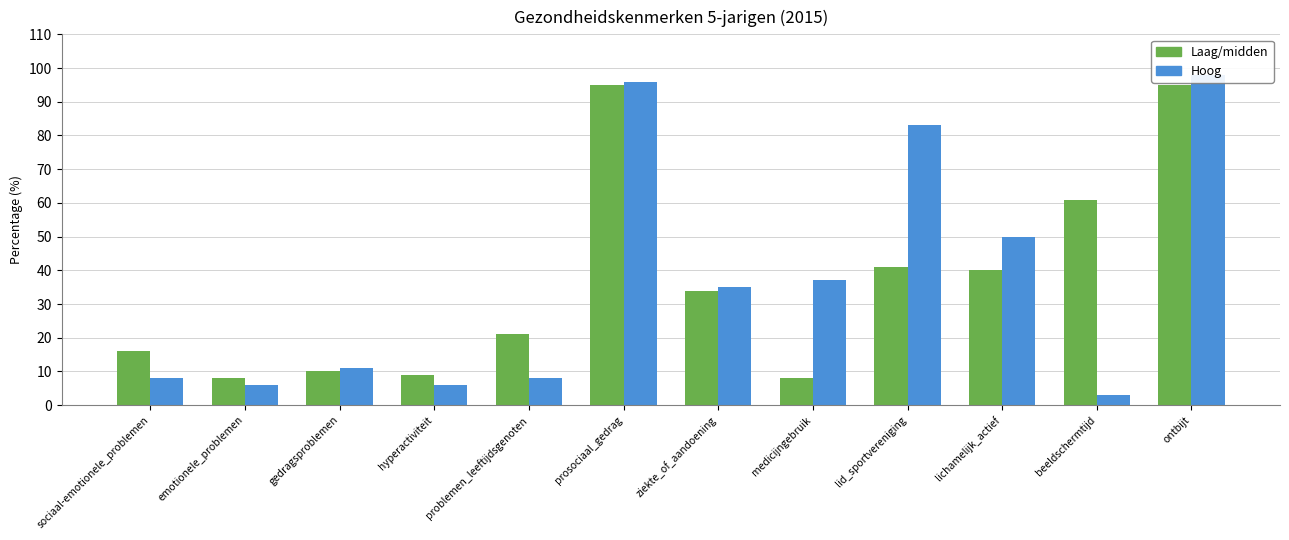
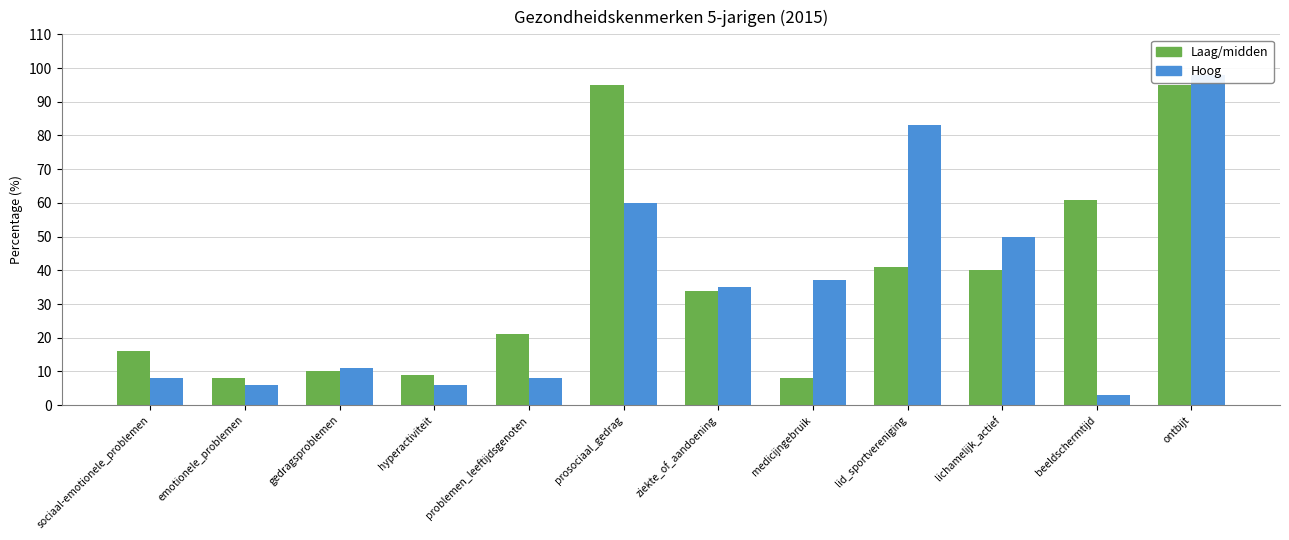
  {
    "Laag/midden": {
      "sociaal-emotionele_problemen": 16,
      "emotionele_problemen": 8,
      "gedragsproblemen": 10,
      "hyperactiviteit": 9,
      "problemen_leeftijdsgenoten": 21,
      "prosociaal_gedrag": 95,
      "ziekte_of_aandoening": 34,
      "medicijngebruik": 8,
      "lid_sportvereniging": 41,
      "lichamelijk_actief": 40,
      "beeldschermtijd": 61,
      "ontbijt": 95
    },
    "Hoog": {
      "sociaal-emotionele_problemen": 8,
      "emotionele_problemen": 6,
      "gedragsproblemen": 11,
      "hyperactiviteit": 6,
      "problemen_leeftijdsgenoten": 8,
-     "prosociaal_gedrag": 96,
+     "prosociaal_gedrag": 60,
      "ziekte_of_aandoening": 35,
      "medicijngebruik": 37,
      "lid_sportvereniging": 83,
      "lichamelijk_actief": 50,
      "beeldschermtijd": 3
    }
  }
